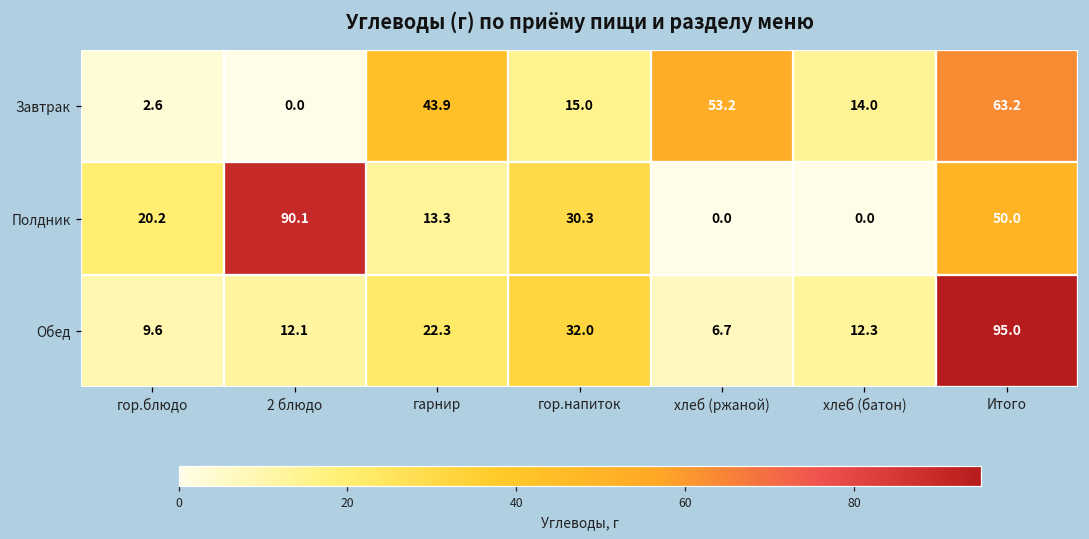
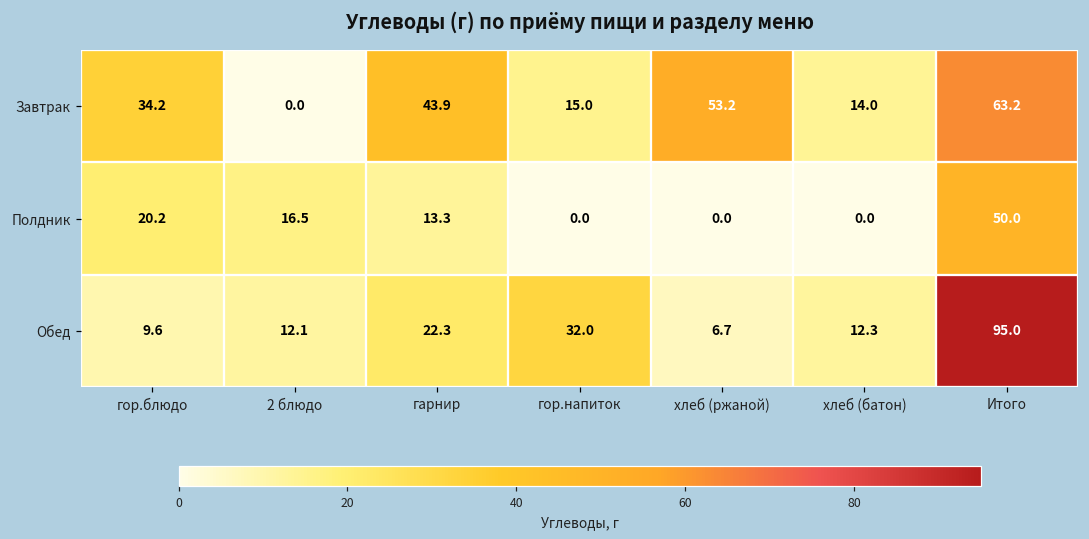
  {
    "Завтрак": {
-     "гор.блюдо": 2.6,
+     "гор.блюдо": 34.2,
      "2 блюдо": 0.0,
      "гарнир": 43.9,
      "гор.напиток": 15.0,
      "хлеб (ржаной)": 53.2,
      "хлеб (батон)": 14.0,
      "Итого": 63.2
    },
    "Полдник": {
      "гор.блюдо": 20.2,
-     "2 блюдо": 90.1,
+     "2 блюдо": 16.5,
      "гарнир": 13.3,
-     "гор.напиток": 30.3,
+     "гор.напиток": 0.0,
      "хлеб (ржаной)": 0.0,
      "хлеб (батон)": 0.0,
      "Итого": 50.0
    },
    "Обед": {
      "гор.блюдо": 9.6,
      "2 блюдо": 12.1,
      "гарнир": 22.3,
      "гор.напиток": 32.0,
      "хлеб (ржаной)": 6.7,
      "хлеб (батон)": 12.3,
      "Итого": 95.0
    }
  }
